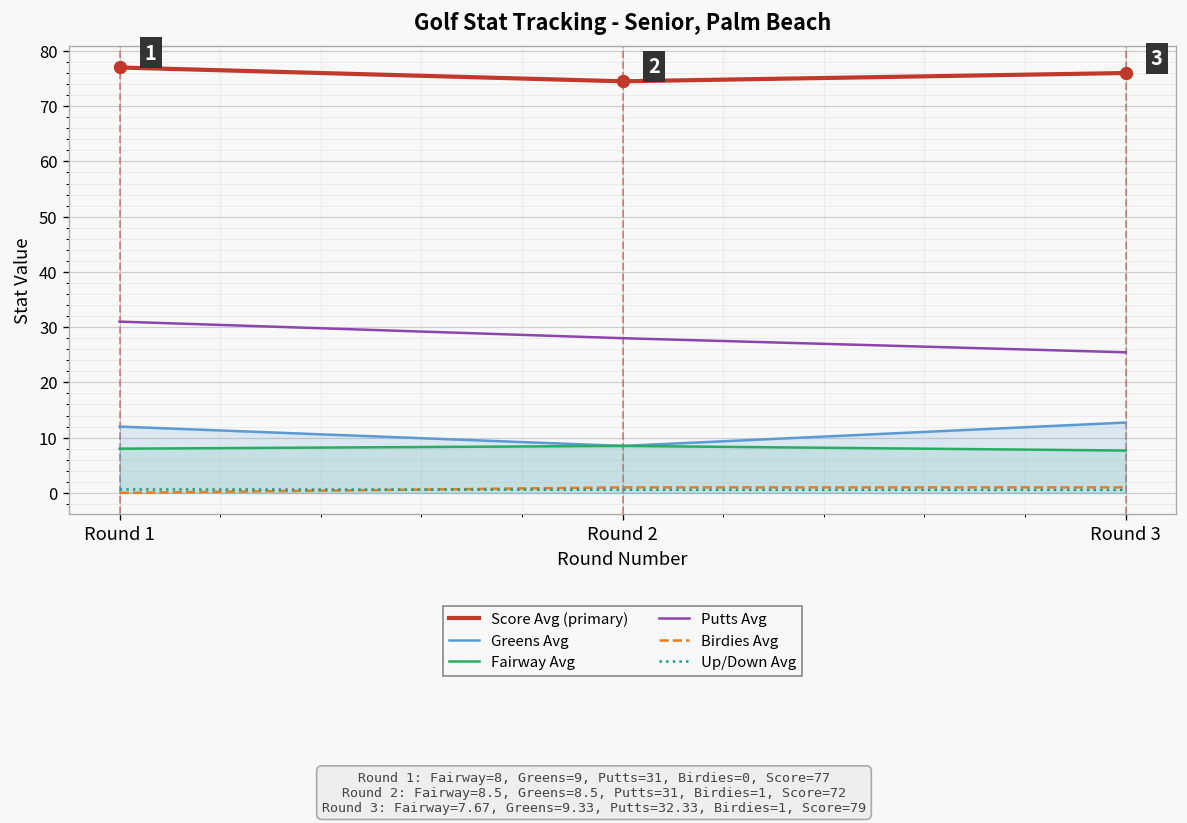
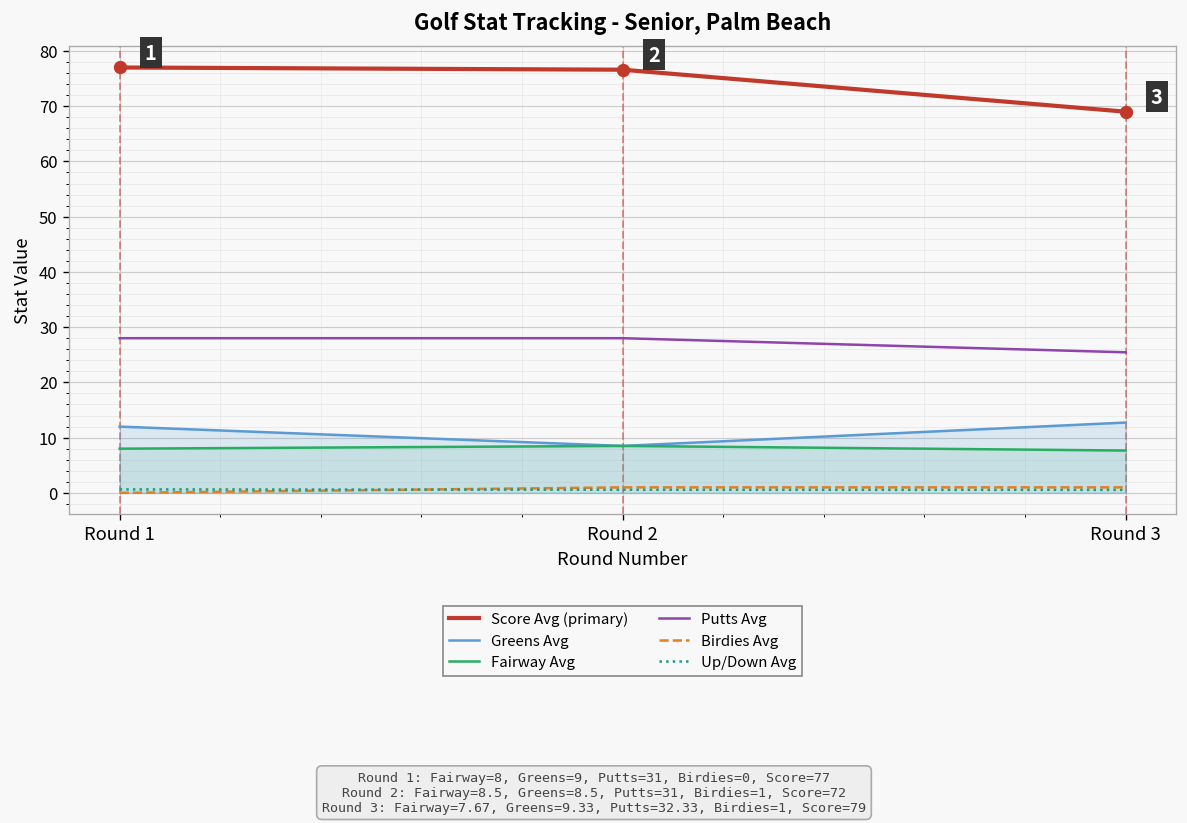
  {
    "Score Avg (primary)": {
-     "Round 2": 75,
-     "Round 3": 76
+     "Round 2": 77,
+     "Round 3": 69
    },
    "Greens Avg": {
      "Round 1": 12,
      "Round 3": 13
    },
    "Putts Avg": {
-     "Round 1": 31,
+     "Round 1": 28,
      "Round 2": 28,
      "Round 3": 25
    },
    "Birdies Avg": {
      "Round 1": 0
    }
  }
